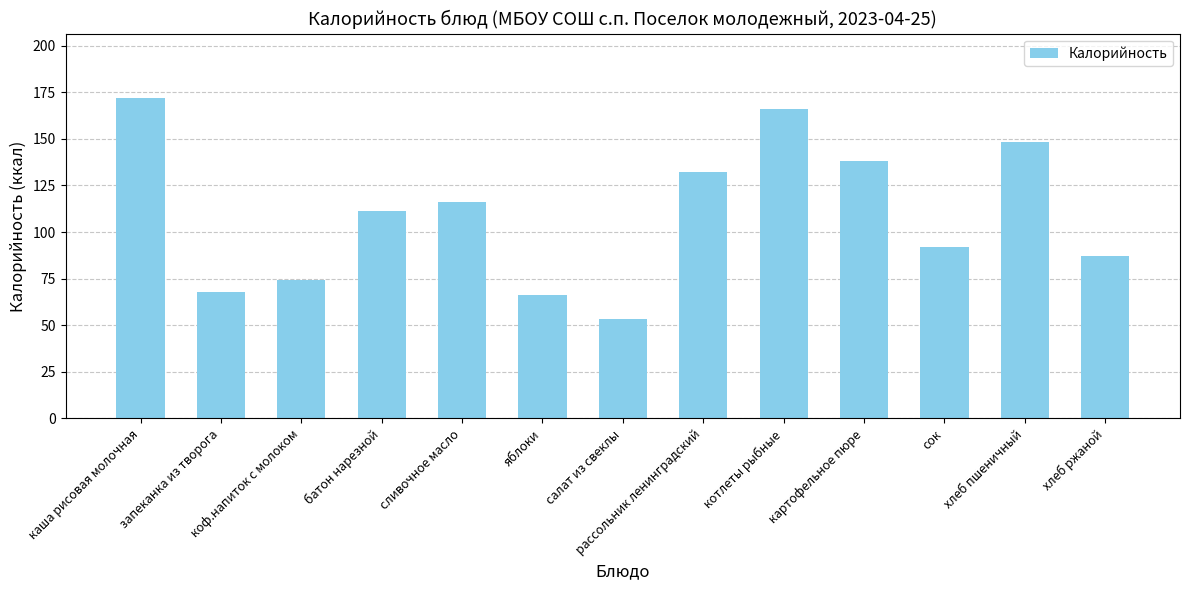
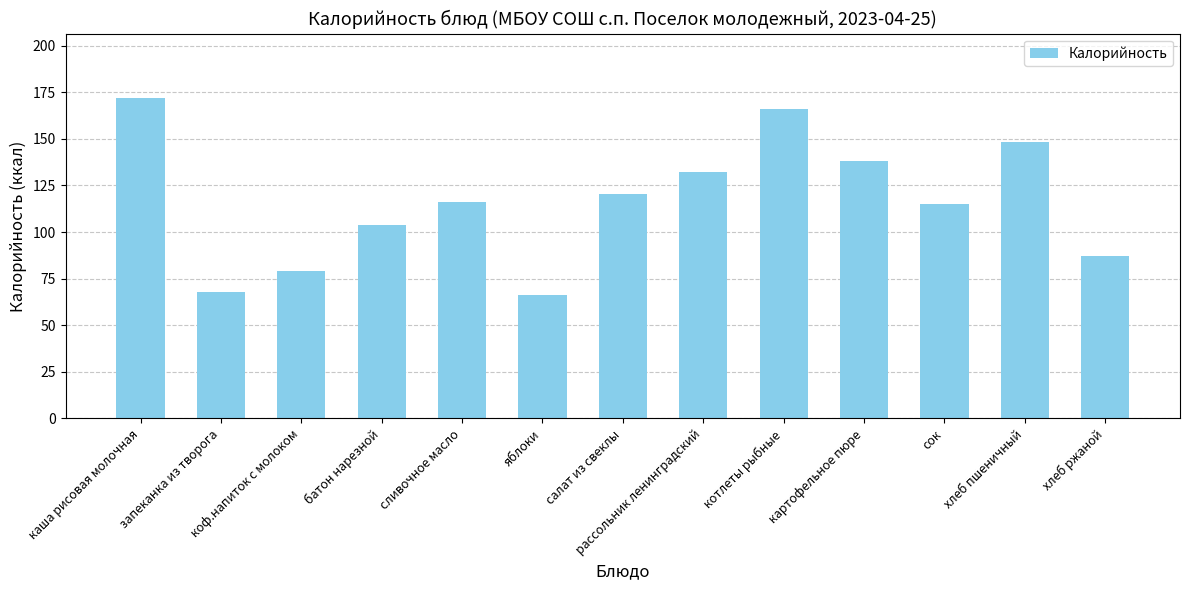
  {
    "каша рисовая молочная": 172,
    "запеканка из творога": 68,
-   "коф.напиток с молоком": 74,
-   "батон нарезной": 111,
+   "коф.напиток с молоком": 79,
+   "батон нарезной": 104,
    "сливочное масло": 116,
    "яблоки": 66,
-   "салат из свеклы": 53,
+   "салат из свеклы": 120,
    "рассольник ленинградский": 132,
    "котлеты рыбные": 166,
    "картофельное пюре": 138,
-   "сок": 92,
+   "сок": 115,
    "хлеб пшеничный": 148,
    "хлеб ржаной": 87
  }
